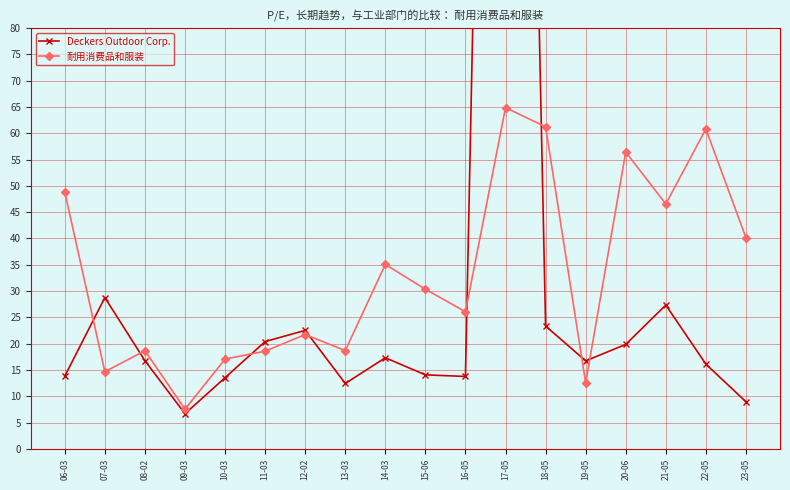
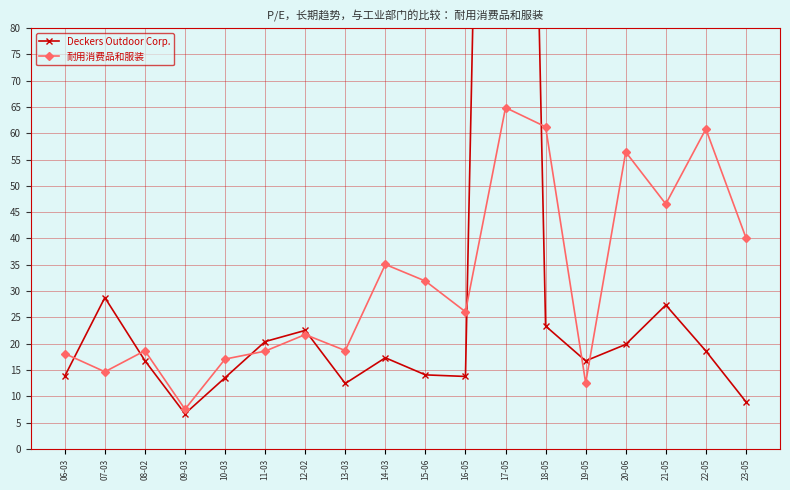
  {
    "Deckers Outdoor Corp.": {
      "06-03": 14,
      "07-03": 29,
      "08-02": 17,
      "09-03": 7,
      "10-03": 14,
      "11-03": 20,
      "12-02": 23,
      "13-03": 12,
      "14-03": 17,
      "15-06": 14,
      "16-05": 14,
      "18-05": 23,
      "19-05": 17,
      "20-06": 20,
      "21-05": 27,
-     "22-05": 16,
+     "22-05": 19,
      "23-05": 9
    },
    "耐用消费品和服装": {
-     "06-03": 49,
+     "06-03": 18,
      "07-03": 15,
      "08-02": 19,
      "09-03": 8,
      "10-03": 17,
      "11-03": 19,
      "12-02": 22,
      "13-03": 19,
      "14-03": 35,
-     "15-06": 30,
+     "15-06": 32,
      "16-05": 26,
      "17-05": 65,
      "18-05": 61,
      "19-05": 13,
      "20-06": 56,
      "21-05": 47,
      "22-05": 61,
      "23-05": 40
    }
  }
